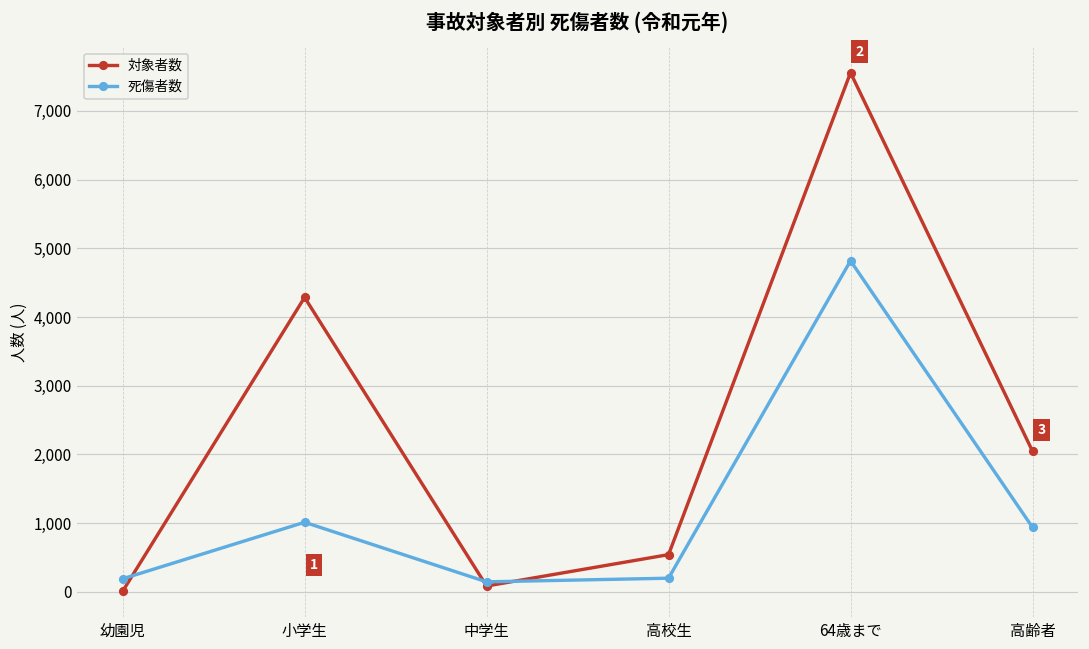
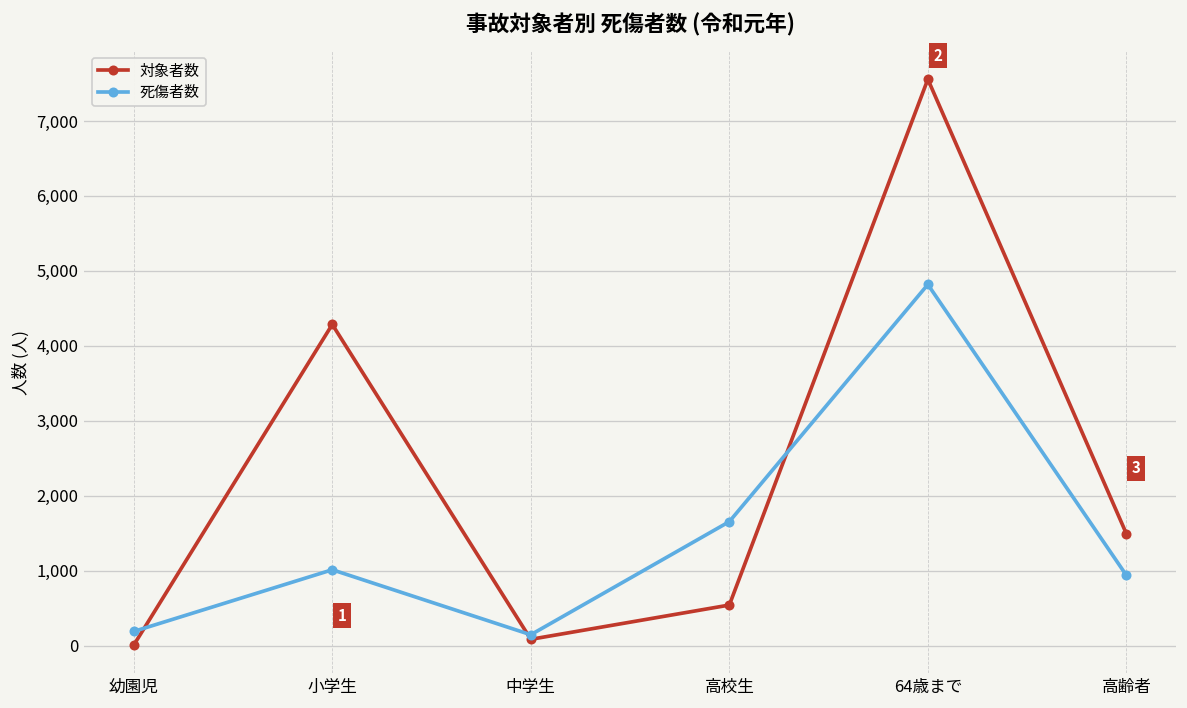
  {
    "対象者数": {
      "幼園児": "0",
      "小学生": "4,300",
      "中学生": "100",
      "高校生": "500",
-     "高齢者": "2,000"
+     "高齢者": "1,500"
    },
    "死傷者数": {
      "幼園児": "200",
      "小学生": "1,000",
      "中学生": "100",
-     "高校生": "200",
+     "高校生": "1,700",
      "64歳まで": "4,800",
      "高齢者": "900"
    }
  }
